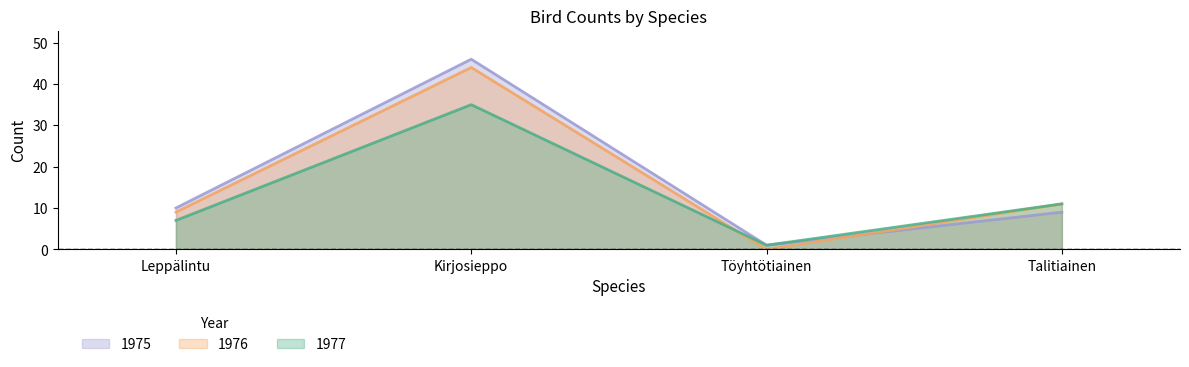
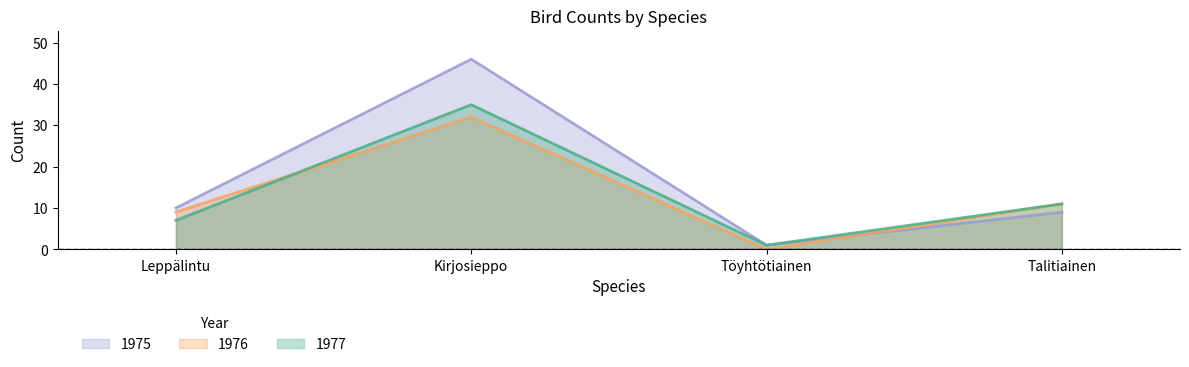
  {
    "1976": {
      "Leppälintu": 9,
-     "Kirjosieppo": 44,
+     "Kirjosieppo": 32,
      "Töyhtötiainen": 0
    }
  }
